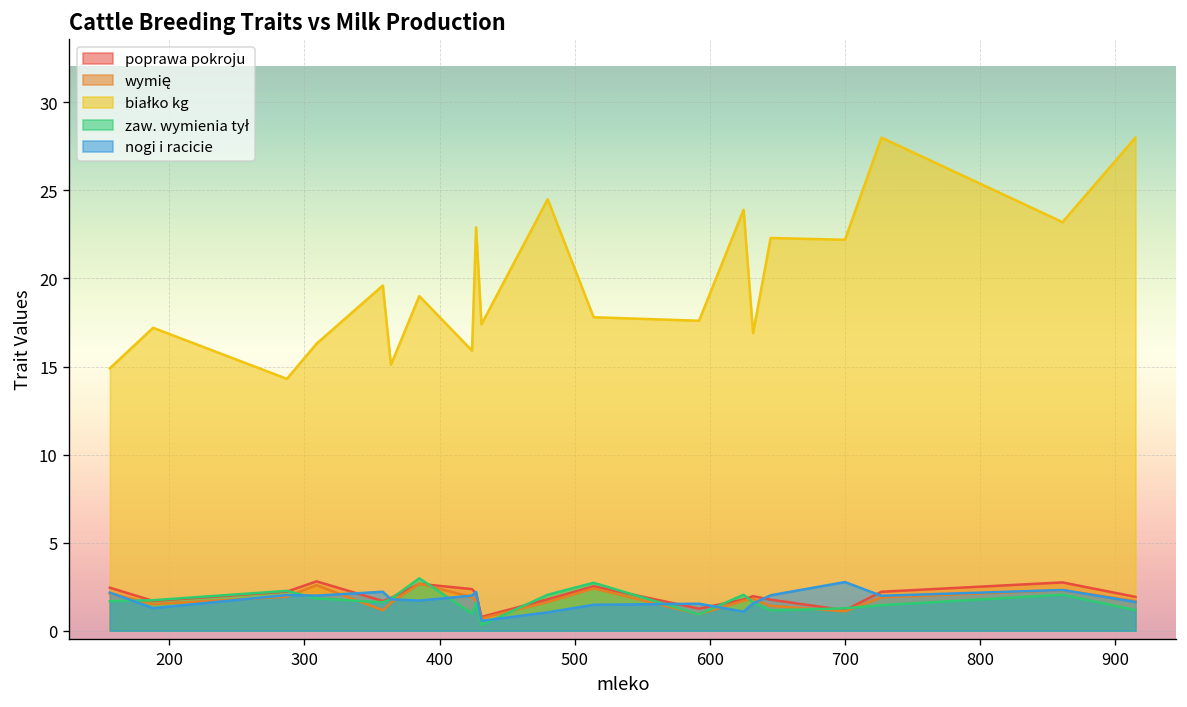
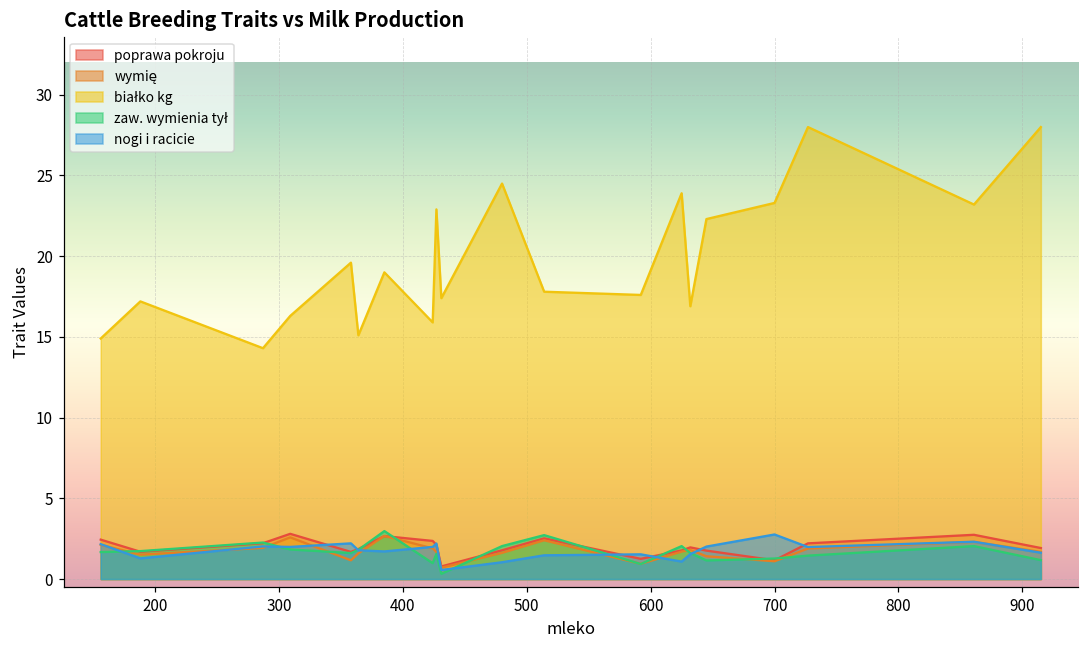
  {
    "białko kg": {
-     "700": 22.2
+     "700": 23.3
    },
    "nogi i racicie": {
      "700": 2.8
    }
  }
